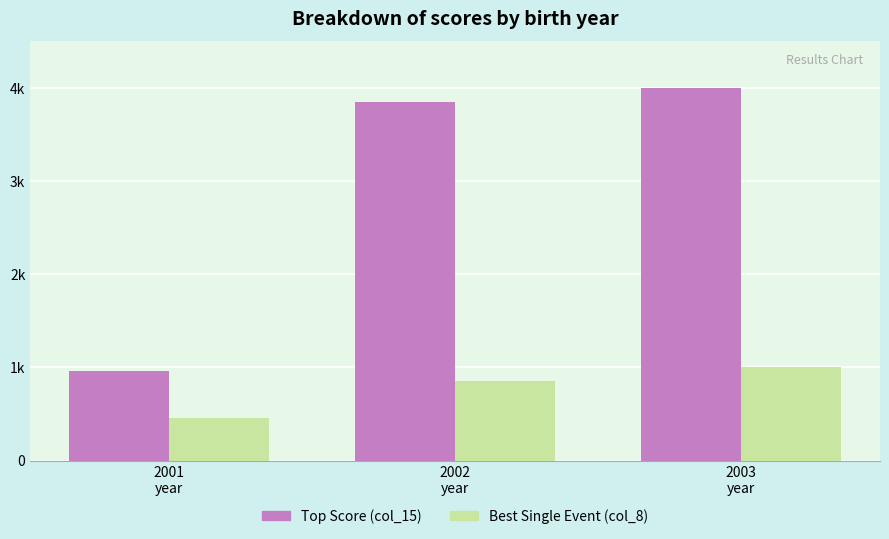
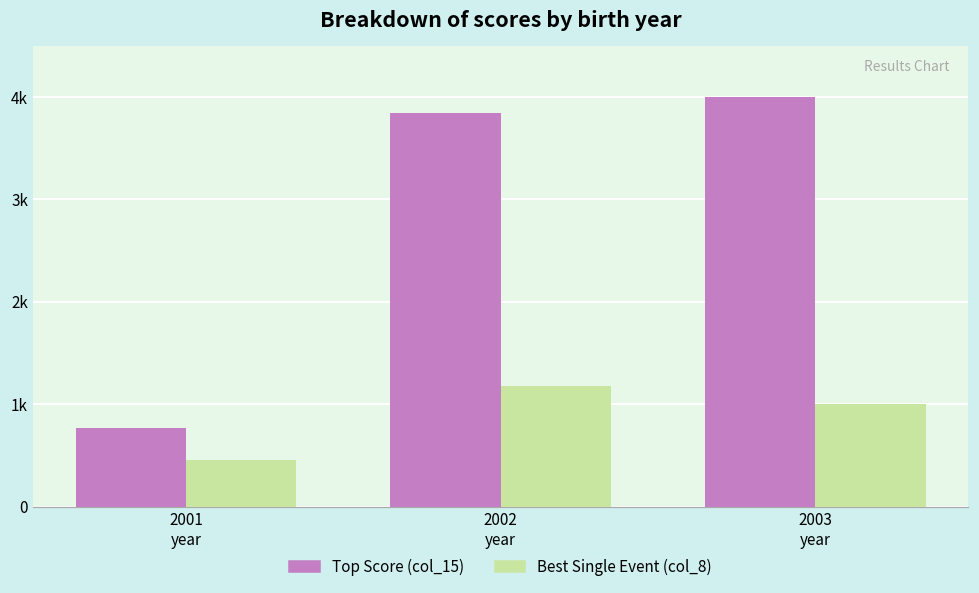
  {
    "Top Score (col_15)": {
-     "2001 year": 1000,
+     "2001 year": 800,
      "2002 year": 3800,
      "2003 year": 4000
    },
    "Best Single Event (col_8)": {
      "2001 year": 500,
-     "2002 year": 900,
+     "2002 year": 1200,
      "2003 year": 1000
    }
  }
